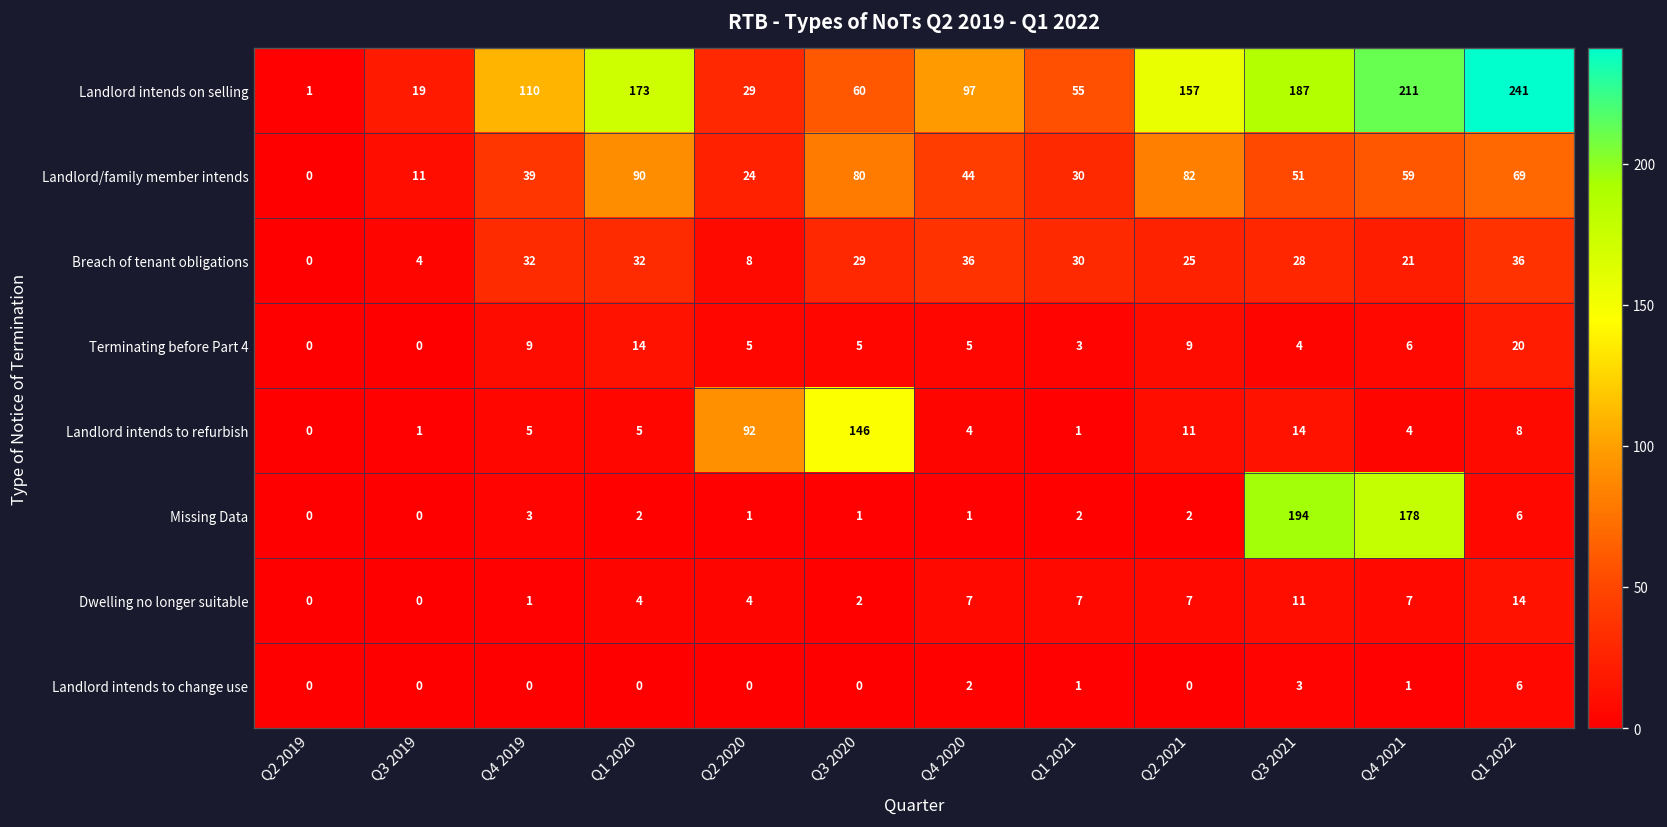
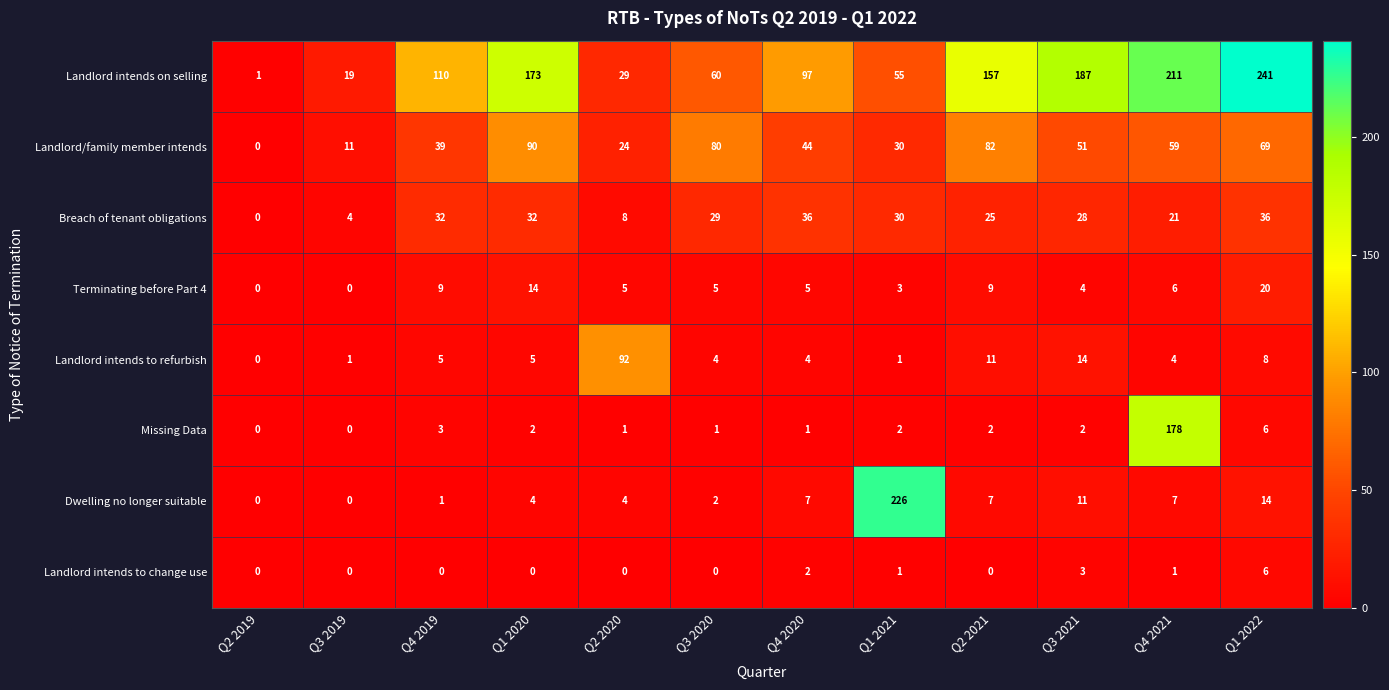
  {
    "Landlord intends on selling": {
      "Q2 2019": 1,
      "Q3 2019": 19,
      "Q4 2019": 110,
      "Q1 2020": 173,
      "Q2 2020": 29,
      "Q3 2020": 60,
      "Q4 2020": 97,
      "Q1 2021": 55,
      "Q2 2021": 157,
      "Q3 2021": 187,
      "Q4 2021": 211,
      "Q1 2022": 241
    },
    "Landlord/family member intends": {
      "Q2 2019": 0,
      "Q3 2019": 11,
      "Q4 2019": 39,
      "Q1 2020": 90,
      "Q2 2020": 24,
      "Q3 2020": 80,
      "Q4 2020": 44,
      "Q1 2021": 30,
      "Q2 2021": 82,
      "Q3 2021": 51,
      "Q4 2021": 59,
      "Q1 2022": 69
    },
    "Breach of tenant obligations": {
      "Q2 2019": 0,
      "Q3 2019": 4,
      "Q4 2019": 32,
      "Q1 2020": 32,
      "Q2 2020": 8,
      "Q3 2020": 29,
      "Q4 2020": 36,
      "Q1 2021": 30,
      "Q2 2021": 25,
      "Q3 2021": 28,
      "Q4 2021": 21,
      "Q1 2022": 36
    },
    "Terminating before Part 4": {
      "Q2 2019": 0,
      "Q3 2019": 0,
      "Q4 2019": 9,
      "Q1 2020": 14,
      "Q2 2020": 5,
      "Q3 2020": 5,
      "Q4 2020": 5,
      "Q1 2021": 3,
      "Q2 2021": 9,
      "Q3 2021": 4,
      "Q4 2021": 6,
      "Q1 2022": 20
    },
    "Landlord intends to refurbish": {
      "Q2 2019": 0,
      "Q3 2019": 1,
      "Q4 2019": 5,
      "Q1 2020": 5,
      "Q2 2020": 92,
-     "Q3 2020": 146,
+     "Q3 2020": 4,
      "Q4 2020": 4,
      "Q1 2021": 1,
      "Q2 2021": 11,
      "Q3 2021": 14,
      "Q4 2021": 4,
      "Q1 2022": 8
    },
    "Missing Data": {
      "Q2 2019": 0,
      "Q3 2019": 0,
      "Q4 2019": 3,
      "Q1 2020": 2,
      "Q2 2020": 1,
      "Q3 2020": 1,
      "Q4 2020": 1,
      "Q1 2021": 2,
      "Q2 2021": 2,
-     "Q3 2021": 194,
+     "Q3 2021": 2,
      "Q4 2021": 178,
      "Q1 2022": 6
    },
    "Dwelling no longer suitable": {
      "Q2 2019": 0,
      "Q3 2019": 0,
      "Q4 2019": 1,
      "Q1 2020": 4,
      "Q2 2020": 4,
      "Q3 2020": 2,
      "Q4 2020": 7,
-     "Q1 2021": 7,
+     "Q1 2021": 226,
      "Q2 2021": 7,
      "Q3 2021": 11,
      "Q4 2021": 7,
      "Q1 2022": 14
    },
    "Landlord intends to change use": {
      "Q2 2019": 0,
      "Q3 2019": 0,
      "Q4 2019": 0,
      "Q1 2020": 0,
      "Q2 2020": 0,
      "Q3 2020": 0,
      "Q4 2020": 2,
      "Q1 2021": 1,
      "Q2 2021": 0,
      "Q3 2021": 3,
      "Q4 2021": 1,
      "Q1 2022": 6
    }
  }
